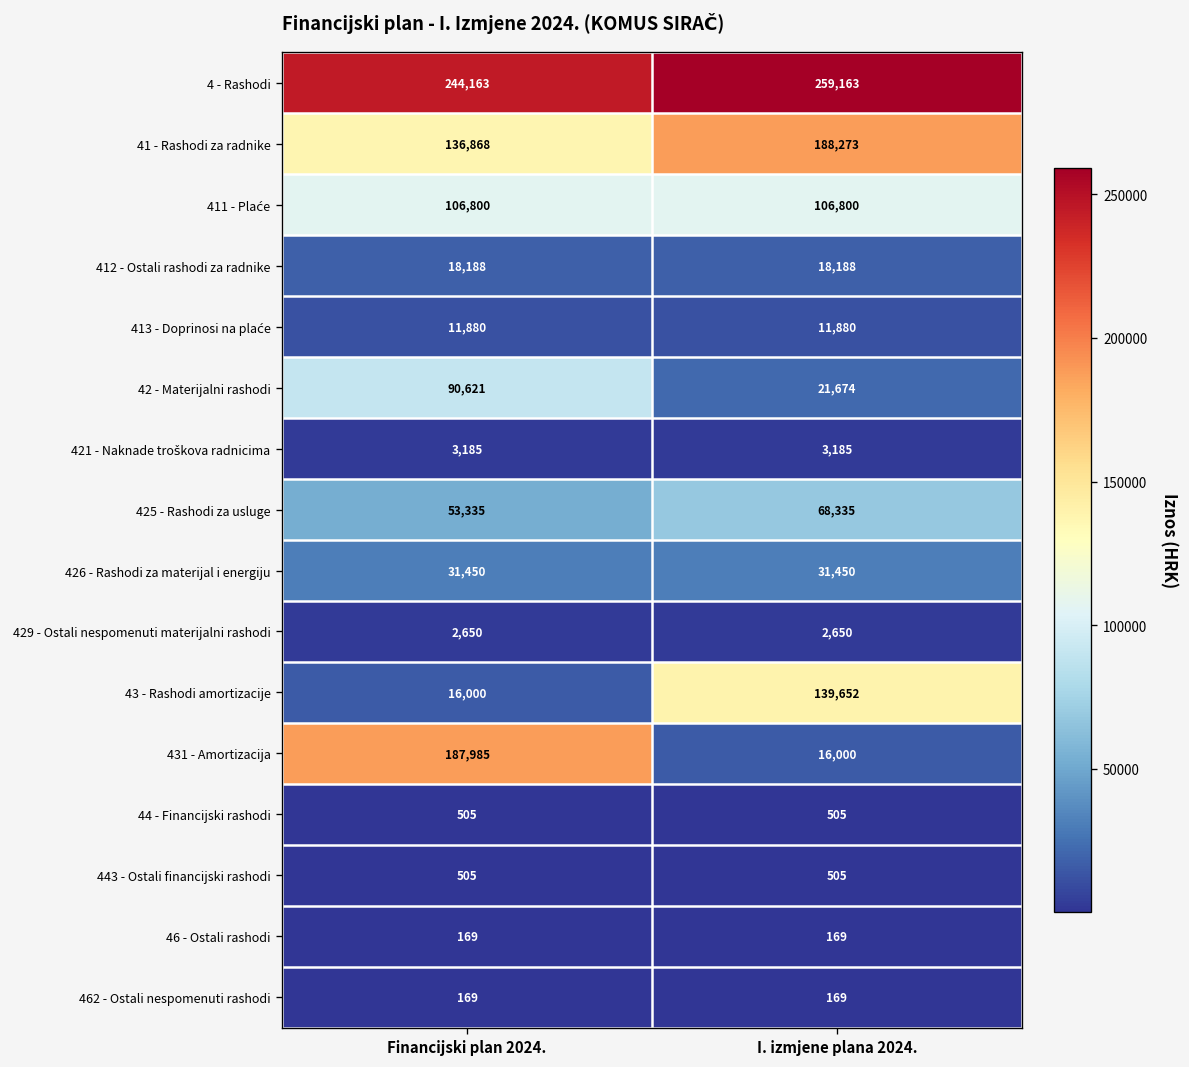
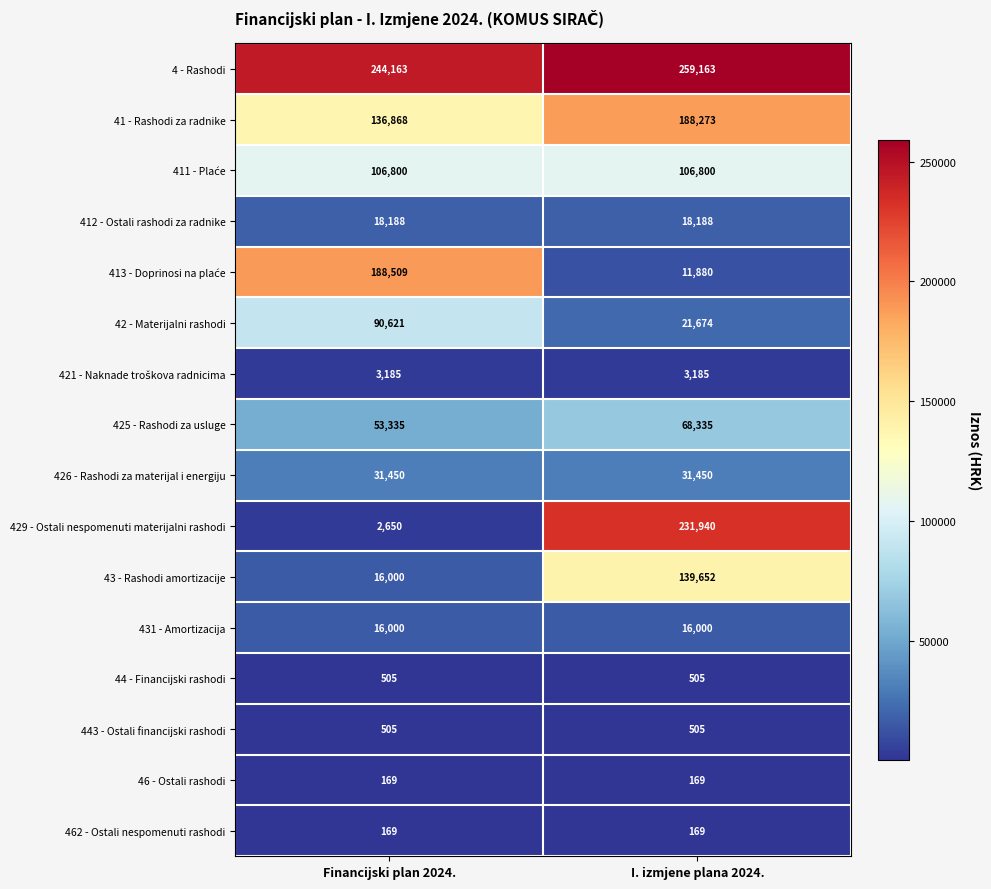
  {
    "4 - Rashodi": {
      "Financijski plan 2024.": "244,163",
      "I. izmjene plana 2024.": "259,163"
    },
    "41 - Rashodi za radnike": {
      "Financijski plan 2024.": "136,868",
      "I. izmjene plana 2024.": "188,273"
    },
    "411 - Plaće": {
      "Financijski plan 2024.": "106,800",
      "I. izmjene plana 2024.": "106,800"
    },
    "412 - Ostali rashodi za radnike": {
      "Financijski plan 2024.": "18,188",
      "I. izmjene plana 2024.": "18,188"
    },
    "413 - Doprinosi na plaće": {
-     "Financijski plan 2024.": "11,880",
+     "Financijski plan 2024.": "188,509",
      "I. izmjene plana 2024.": "11,880"
    },
    "42 - Materijalni rashodi": {
      "Financijski plan 2024.": "90,621",
      "I. izmjene plana 2024.": "21,674"
    },
    "421 - Naknade troškova radnicima": {
      "Financijski plan 2024.": "3,185",
      "I. izmjene plana 2024.": "3,185"
    },
    "425 - Rashodi za usluge": {
      "Financijski plan 2024.": "53,335",
      "I. izmjene plana 2024.": "68,335"
    },
    "426 - Rashodi za materijal i energiju": {
      "Financijski plan 2024.": "31,450",
      "I. izmjene plana 2024.": "31,450"
    },
    "429 - Ostali nespomenuti materijalni rashodi": {
      "Financijski plan 2024.": "2,650",
-     "I. izmjene plana 2024.": "2,650"
+     "I. izmjene plana 2024.": "231,940"
    },
    "43 - Rashodi amortizacije": {
      "Financijski plan 2024.": "16,000",
      "I. izmjene plana 2024.": "139,652"
    },
    "431 - Amortizacija": {
-     "Financijski plan 2024.": "187,985",
+     "Financijski plan 2024.": "16,000",
      "I. izmjene plana 2024.": "16,000"
    },
    "44 - Financijski rashodi": {
      "Financijski plan 2024.": "505",
      "I. izmjene plana 2024.": "505"
    },
    "443 - Ostali financijski rashodi": {
      "Financijski plan 2024.": "505",
      "I. izmjene plana 2024.": "505"
    },
    "46 - Ostali rashodi": {
      "Financijski plan 2024.": "169",
      "I. izmjene plana 2024.": "169"
    },
    "462 - Ostali nespomenuti rashodi": {
      "Financijski plan 2024.": "169",
      "I. izmjene plana 2024.": "169"
    }
  }
